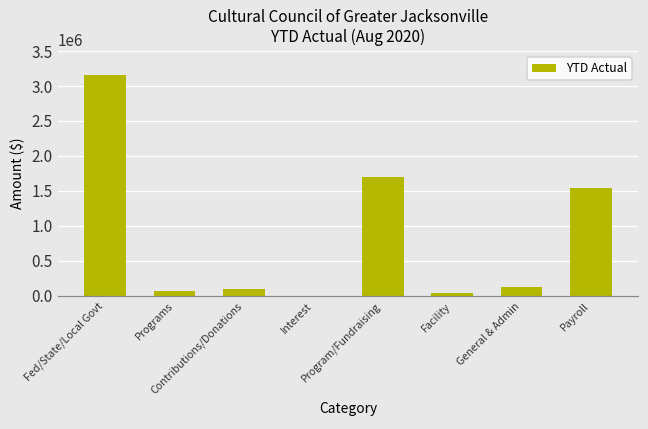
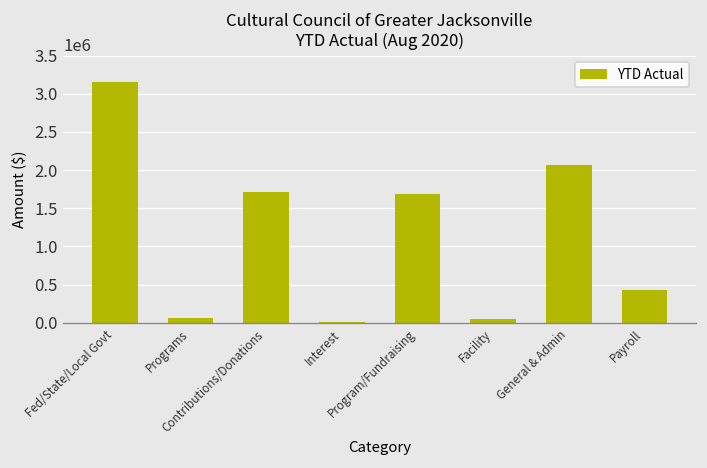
  {
    "Fed/State/Local Govt": 3200000,
    "Programs": 100000,
-   "Contributions/Donations": 100000,
+   "Contributions/Donations": 1700000,
    "Program/Fundraising": 1700000,
    "Facility": 0,
-   "General & Admin": 100000,
-   "Payroll": 1500000
+   "General & Admin": 2100000,
+   "Payroll": 400000
  }
